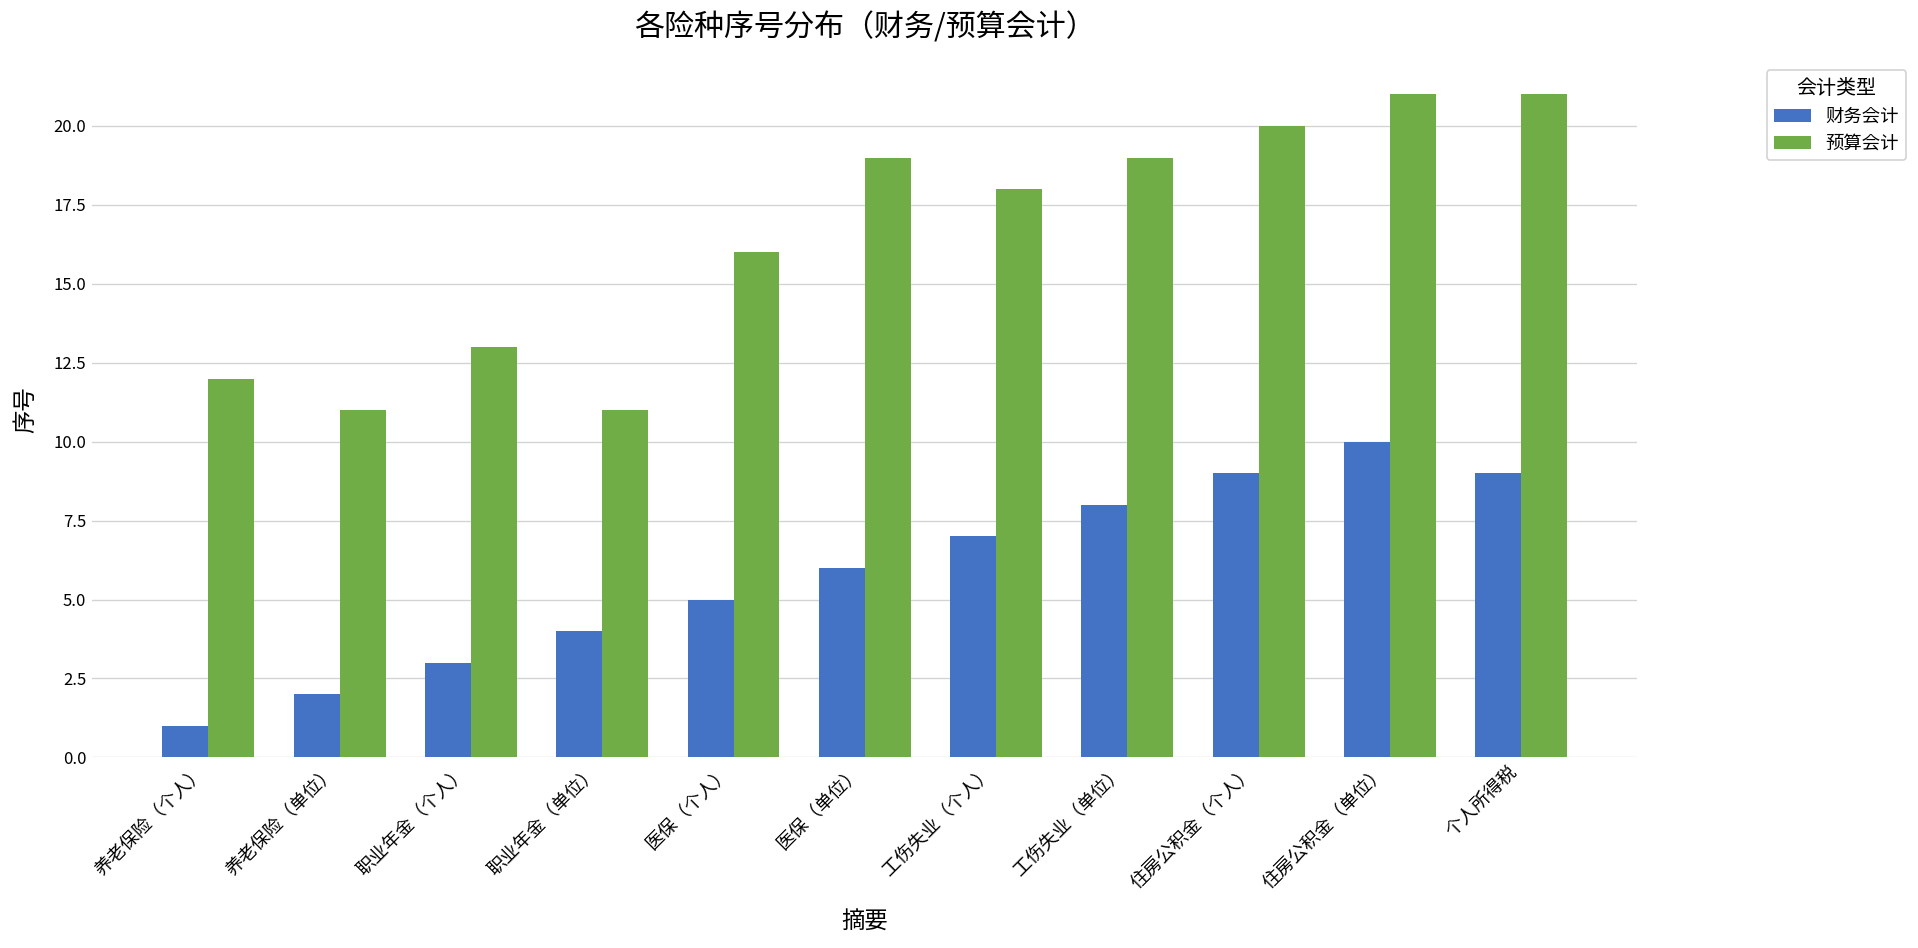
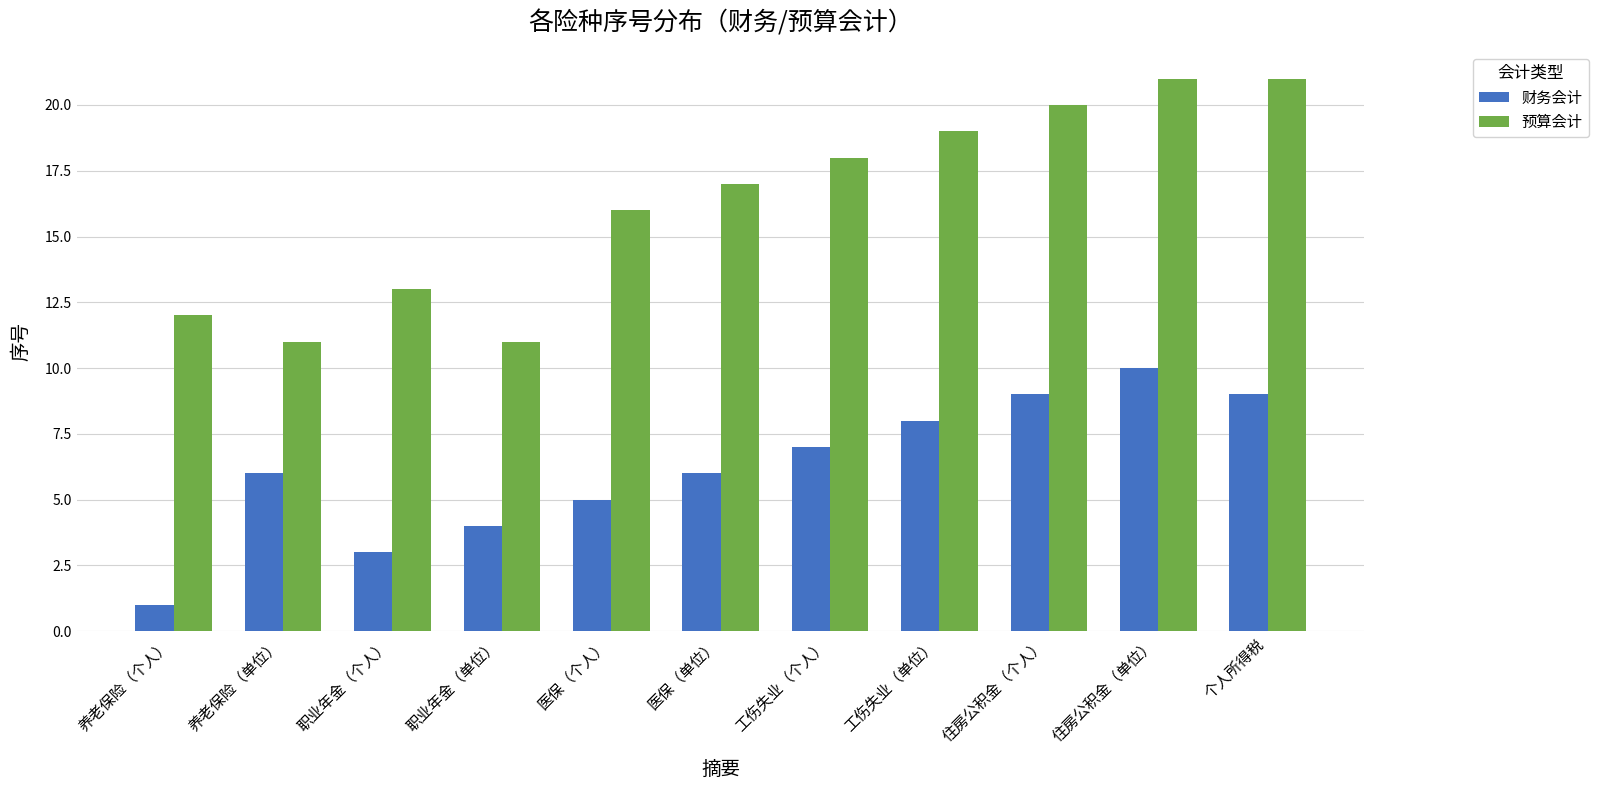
  {
    "财务会计": {
      "养老保险（个人）": 1,
-     "养老保险（单位）": 2,
+     "养老保险（单位）": 6,
      "职业年金（个人）": 3,
      "职业年金（单位）": 4,
      "医保（个人）": 5,
      "医保（单位）": 6,
      "工伤失业（个人）": 7,
      "工伤失业（单位）": 8,
      "住房公积金（个人）": 9,
      "住房公积金（单位）": 10,
      "个人所得税": 9
    },
    "预算会计": {
      "养老保险（个人）": 12,
      "养老保险（单位）": 11,
      "职业年金（个人）": 13,
      "职业年金（单位）": 11,
      "医保（个人）": 16,
-     "医保（单位）": 19,
+     "医保（单位）": 17,
      "工伤失业（个人）": 18,
      "工伤失业（单位）": 19,
      "住房公积金（个人）": 20,
      "住房公积金（单位）": 21,
      "个人所得税": 21
    }
  }
